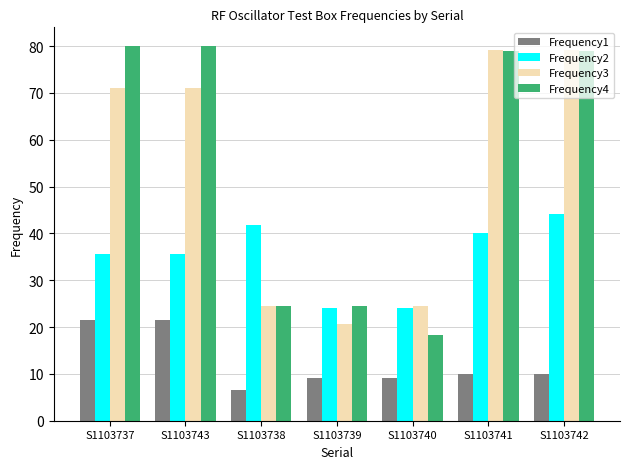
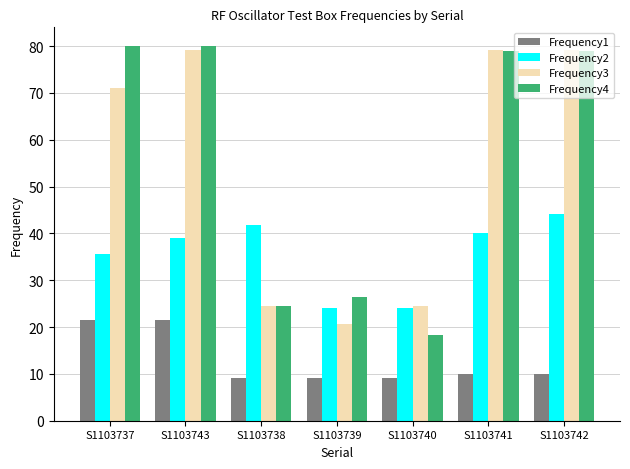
  {
    "Frequency1": {
      "S1103737": 22,
      "S1103743": 22,
-     "S1103738": 7,
+     "S1103738": 9,
      "S1103739": 9,
      "S1103740": 9,
      "S1103741": 10,
      "S1103742": 10
    },
    "Frequency2": {
      "S1103737": 36,
-     "S1103743": 36,
+     "S1103743": 39,
      "S1103738": 42,
      "S1103739": 24,
      "S1103740": 24,
      "S1103741": 40,
      "S1103742": 44
    },
    "Frequency3": {
      "S1103737": 71,
-     "S1103743": 71,
+     "S1103743": 79,
      "S1103738": 24,
      "S1103739": 21,
      "S1103740": 24,
      "S1103741": 79
    },
    "Frequency4": {
      "S1103737": 80,
      "S1103743": 80,
      "S1103738": 24,
-     "S1103739": 24,
+     "S1103739": 26,
      "S1103740": 18,
      "S1103741": 79
    }
  }
